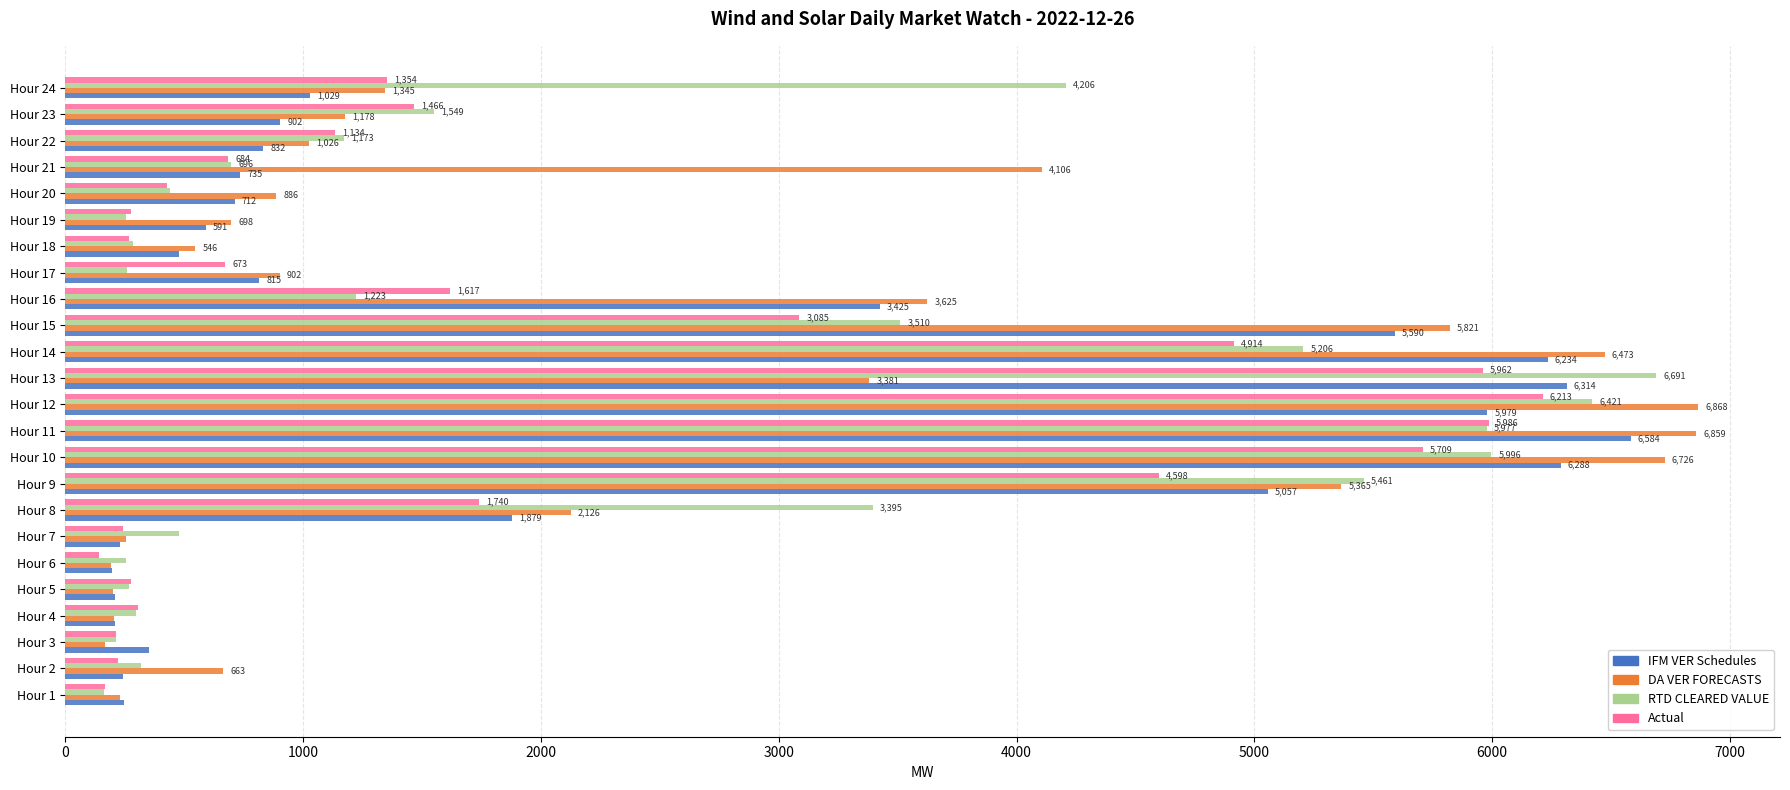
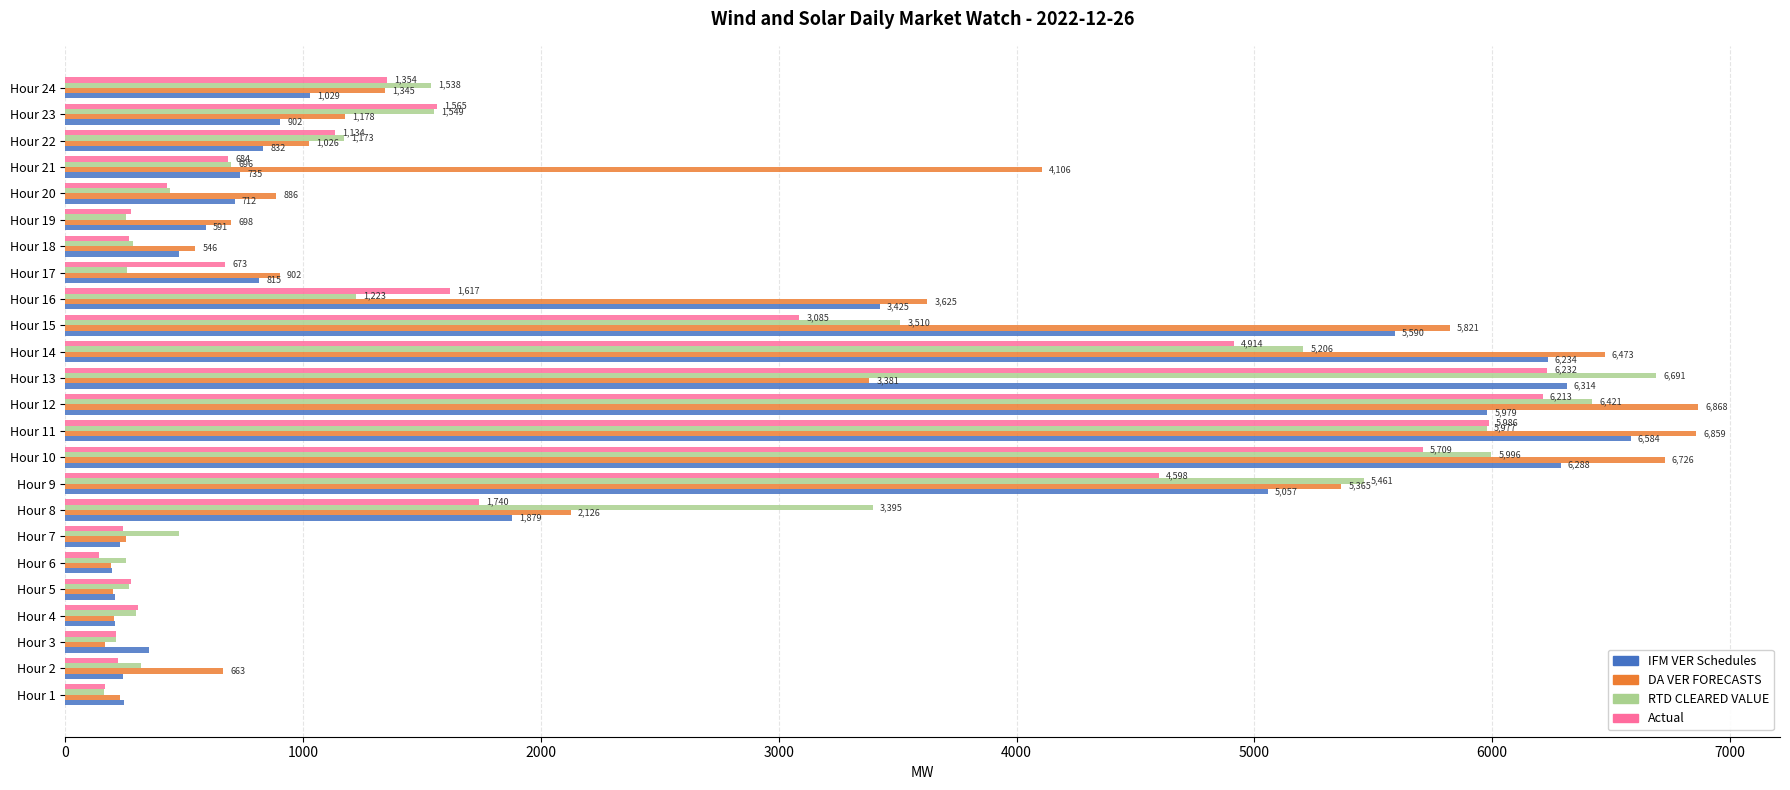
  {
    "IFM VER Schedules": {
      "Hour 24": "1,029",
      "Hour 23": "902",
      "Hour 22": "832",
      "Hour 21": "735",
      "Hour 20": "712",
      "Hour 19": "591",
      "Hour 17": "815",
      "Hour 16": "3,425",
      "Hour 15": "5,590",
      "Hour 14": "6,234",
      "Hour 13": "6,314",
      "Hour 12": "5,979",
      "Hour 11": "6,584",
      "Hour 10": "6,288",
      "Hour 9": "5,057",
      "Hour 8": "1,879"
    },
    "DA VER FORECASTS": {
      "Hour 24": "1,345",
      "Hour 23": "1,178",
      "Hour 22": "1,026",
      "Hour 21": "4,106",
      "Hour 20": "886",
      "Hour 19": "698",
      "Hour 18": "546",
      "Hour 17": "902",
      "Hour 16": "3,625",
      "Hour 15": "5,821",
      "Hour 14": "6,473",
      "Hour 13": "3,381",
      "Hour 12": "6,868",
      "Hour 11": "6,859",
      "Hour 10": "6,726",
      "Hour 9": "5,365",
      "Hour 8": "2,126",
      "Hour 2": "663"
    },
    "RTD CLEARED VALUE": {
-     "Hour 24": "4,206",
+     "Hour 24": "1,538",
      "Hour 23": "1,549",
      "Hour 16": "1,223",
      "Hour 15": "3,510",
      "Hour 14": "5,206",
      "Hour 13": "6,691",
      "Hour 12": "6,421",
      "Hour 10": "5,996",
      "Hour 9": "5,461",
      "Hour 8": "3,395"
    },
    "Actual": {
      "Hour 24": "1,354",
-     "Hour 23": "1,466",
+     "Hour 23": "1,565",
      "Hour 17": "673",
      "Hour 16": "1,617",
      "Hour 15": "3,085",
      "Hour 14": "4,914",
-     "Hour 13": "5,962",
+     "Hour 13": "6,232",
      "Hour 12": "6,213",
      "Hour 10": "5,709",
      "Hour 9": "4,598",
      "Hour 8": "1,740"
    }
  }
